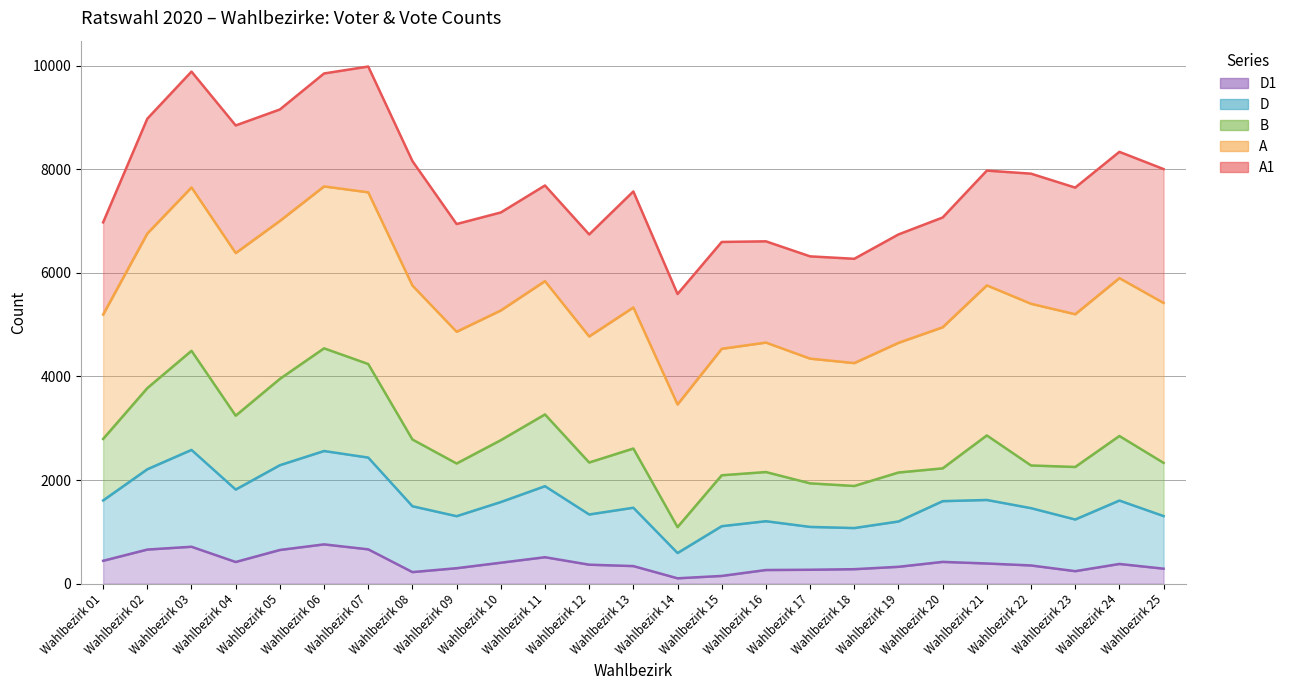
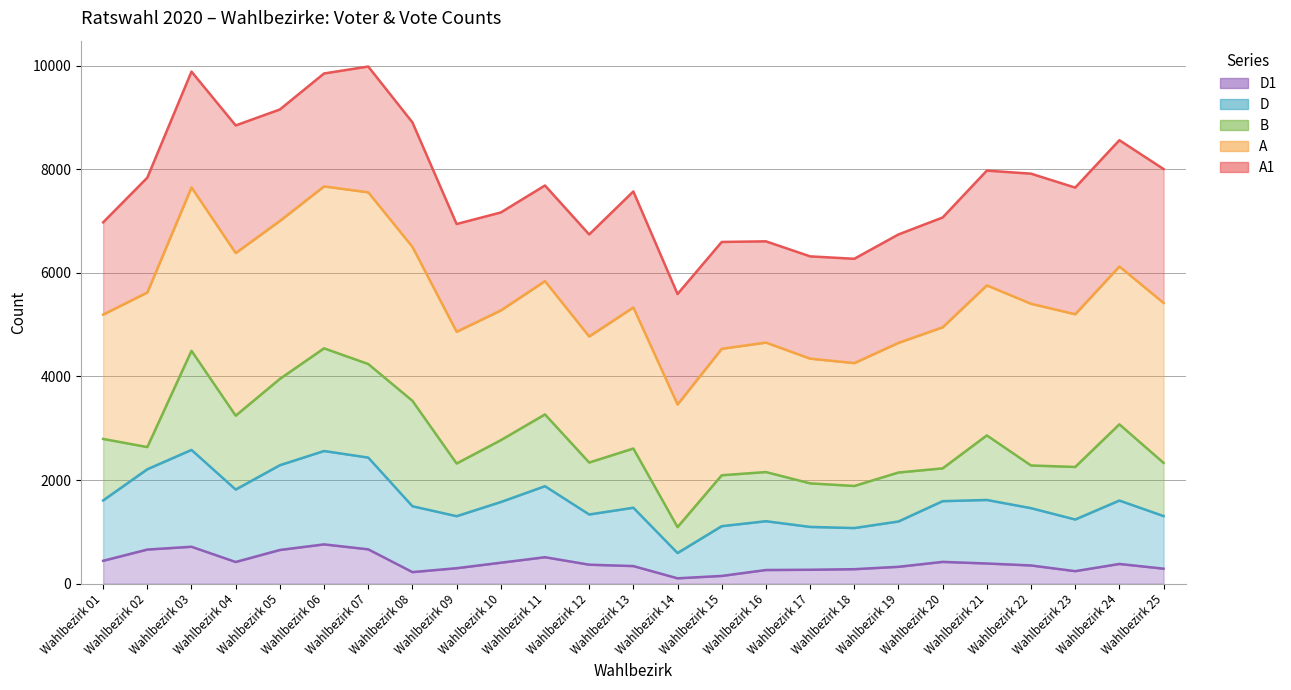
  {
    "B": {
      "Wahlbezirk 01": 1200,
-     "Wahlbezirk 02": 1600,
+     "Wahlbezirk 02": 400,
      "Wahlbezirk 03": 1900,
      "Wahlbezirk 04": 1400,
      "Wahlbezirk 05": 1700,
      "Wahlbezirk 06": 2000,
      "Wahlbezirk 07": 1800,
-     "Wahlbezirk 08": 1300,
+     "Wahlbezirk 08": 2000,
      "Wahlbezirk 09": 1000,
      "Wahlbezirk 10": 1200,
      "Wahlbezirk 11": 1400,
      "Wahlbezirk 12": 1000,
      "Wahlbezirk 13": 1100,
      "Wahlbezirk 14": 500,
      "Wahlbezirk 15": 1000,
      "Wahlbezirk 16": 900,
      "Wahlbezirk 17": 800,
      "Wahlbezirk 18": 800,
      "Wahlbezirk 19": 900,
      "Wahlbezirk 20": 600,
      "Wahlbezirk 21": 1200,
      "Wahlbezirk 22": 800,
      "Wahlbezirk 23": 1000,
-     "Wahlbezirk 24": 1200,
+     "Wahlbezirk 24": 1500,
      "Wahlbezirk 25": 1000
    }
  }
